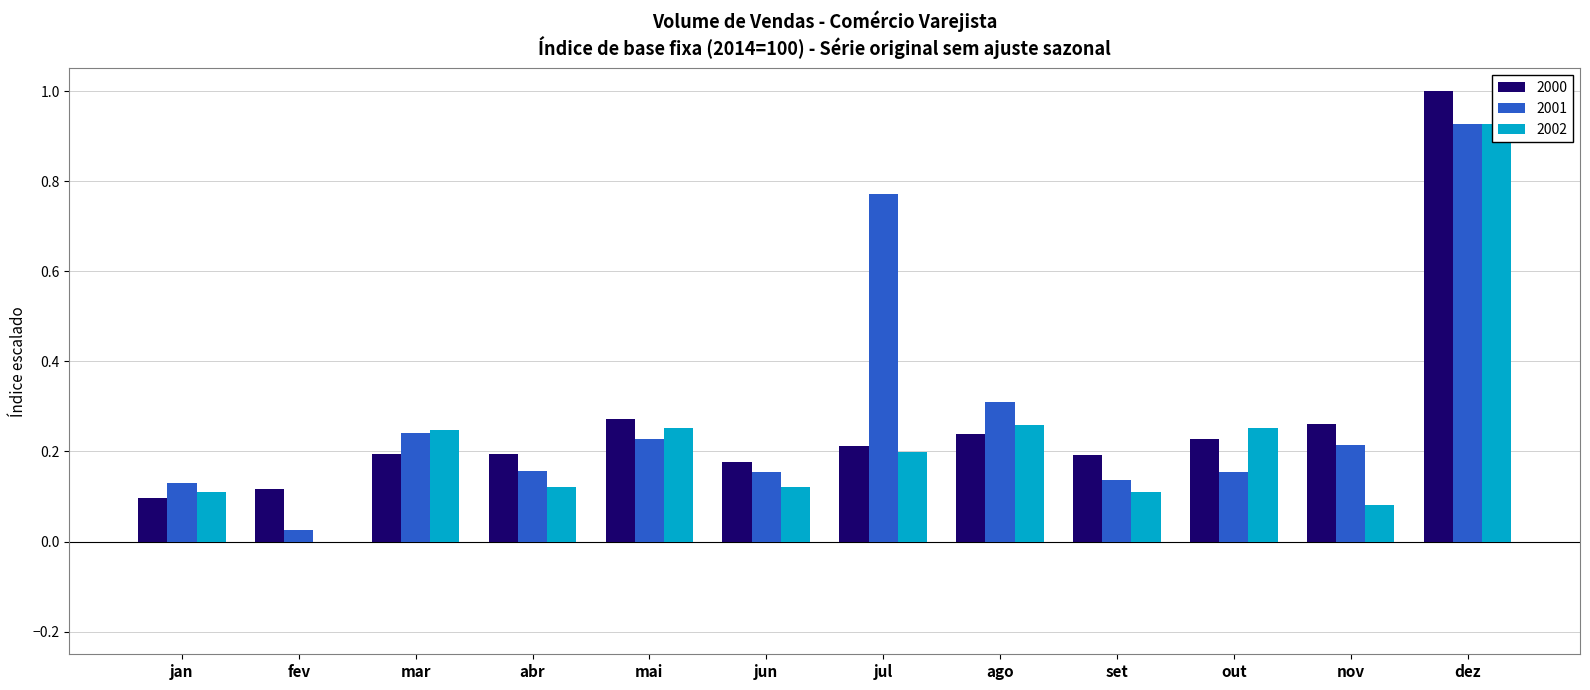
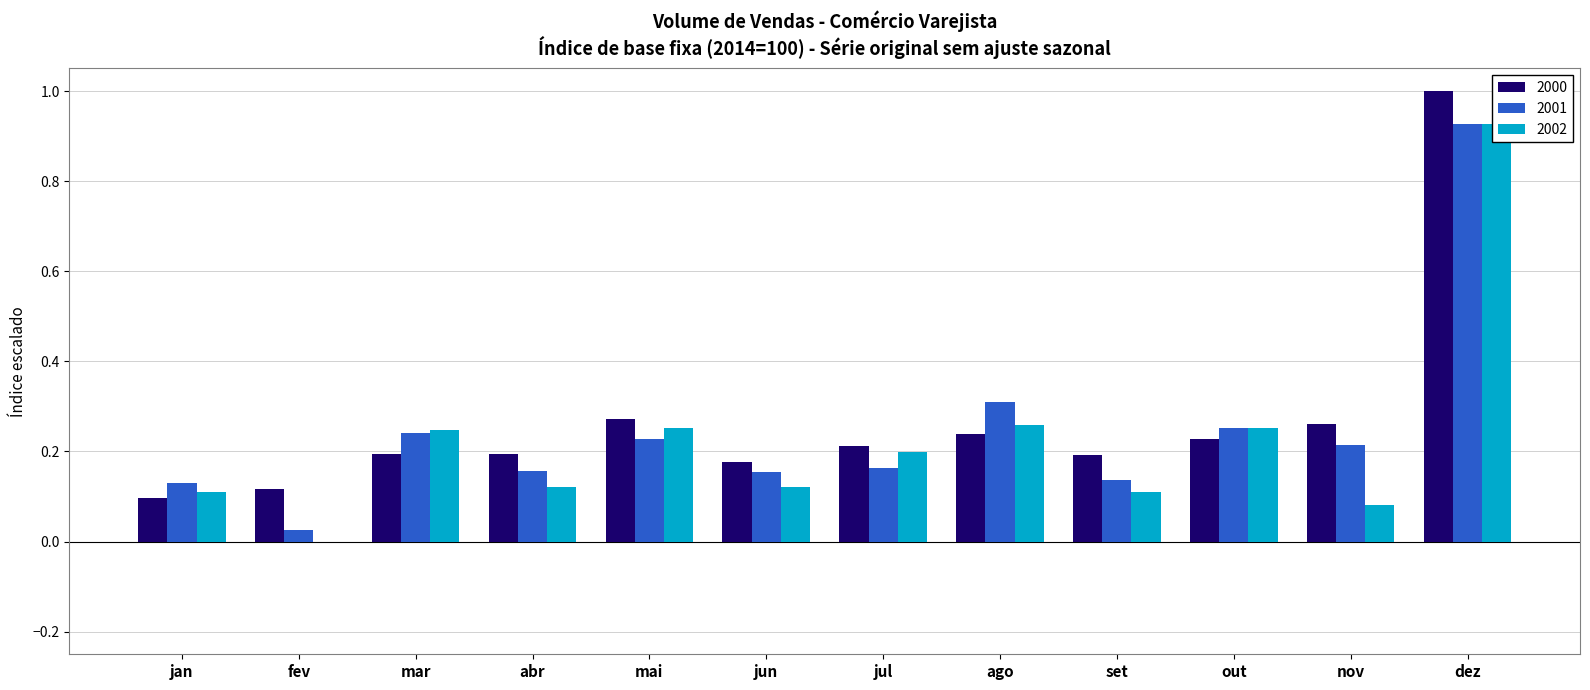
  {
    "2000": {
      "jan": 0.10,
      "fev": 0.12,
      "mar": 0.19,
      "abr": 0.19,
      "mai": 0.27,
      "jun": 0.18,
      "jul": 0.21,
      "ago": 0.24,
      "set": 0.19,
      "out": 0.23,
      "nov": 0.26,
      "dez": 1.00
    },
    "2001": {
      "jan": 0.13,
      "fev": 0.03,
      "mar": 0.24,
      "abr": 0.16,
      "mai": 0.23,
      "jun": 0.15,
-     "jul": 0.77,
+     "jul": 0.16,
      "ago": 0.31,
      "set": 0.14,
-     "out": 0.15,
+     "out": 0.25,
      "nov": 0.21,
      "dez": 0.93
    },
    "2002": {
      "jan": 0.11,
      "fev": 0.00,
      "mar": 0.25,
      "abr": 0.12,
      "mai": 0.25,
      "jun": 0.12,
      "jul": 0.20,
      "ago": 0.26,
      "set": 0.11,
      "out": 0.25,
      "nov": 0.08
    }
  }
